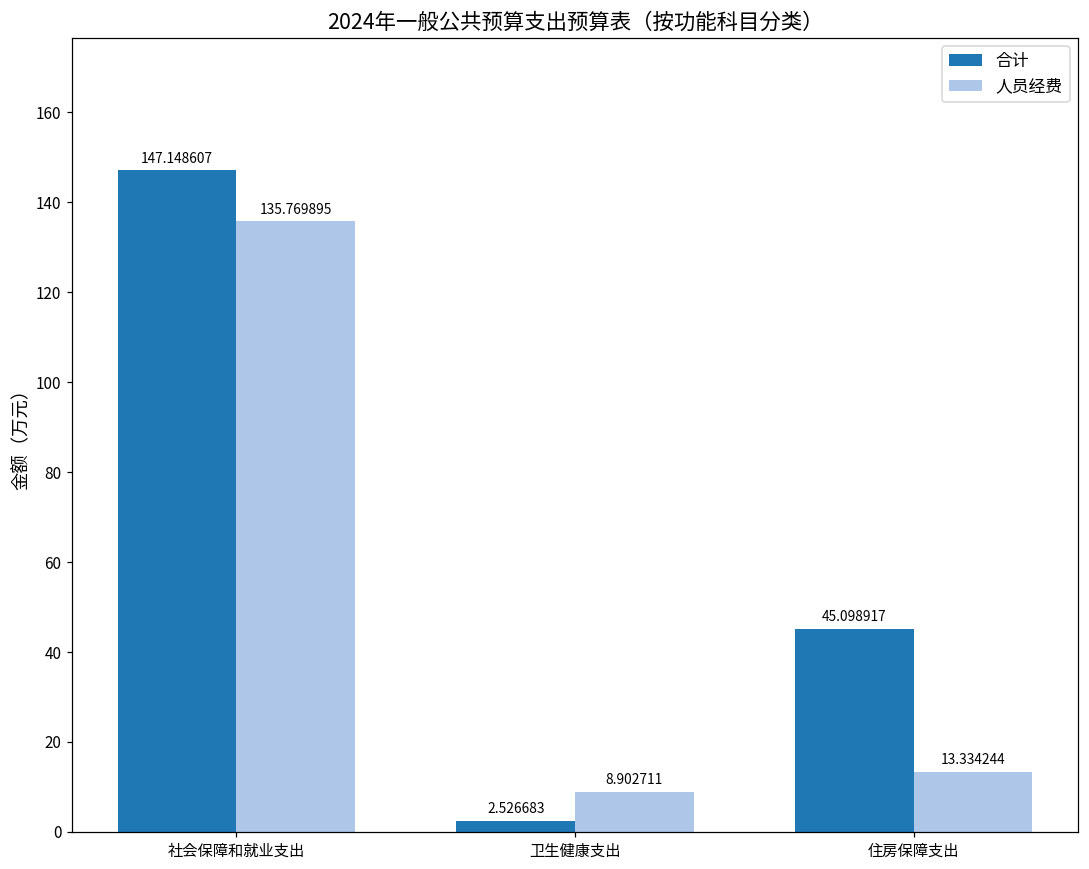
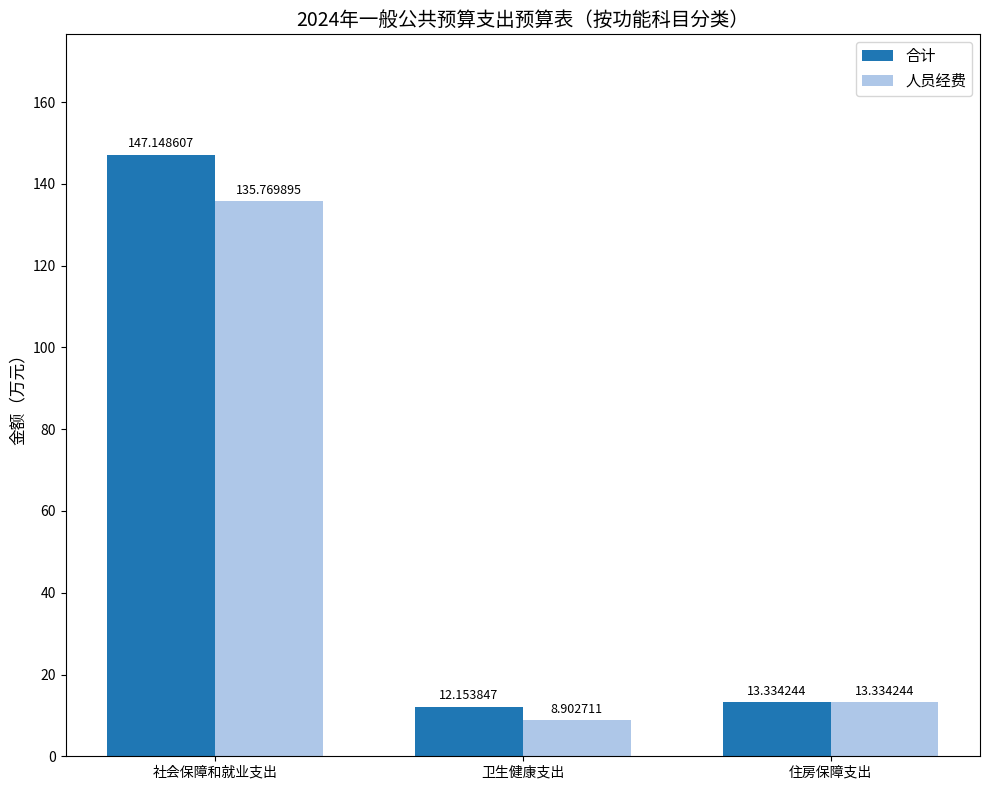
  {
    "合计": {
      "社会保障和就业支出": 147.148607,
-     "卫生健康支出": 2.526683,
-     "住房保障支出": 45.098917
+     "卫生健康支出": 12.153847,
+     "住房保障支出": 13.334244
    },
    "人员经费": {
      "社会保障和就业支出": 135.769895,
      "卫生健康支出": 8.902711,
      "住房保障支出": 13.334244
    }
  }
